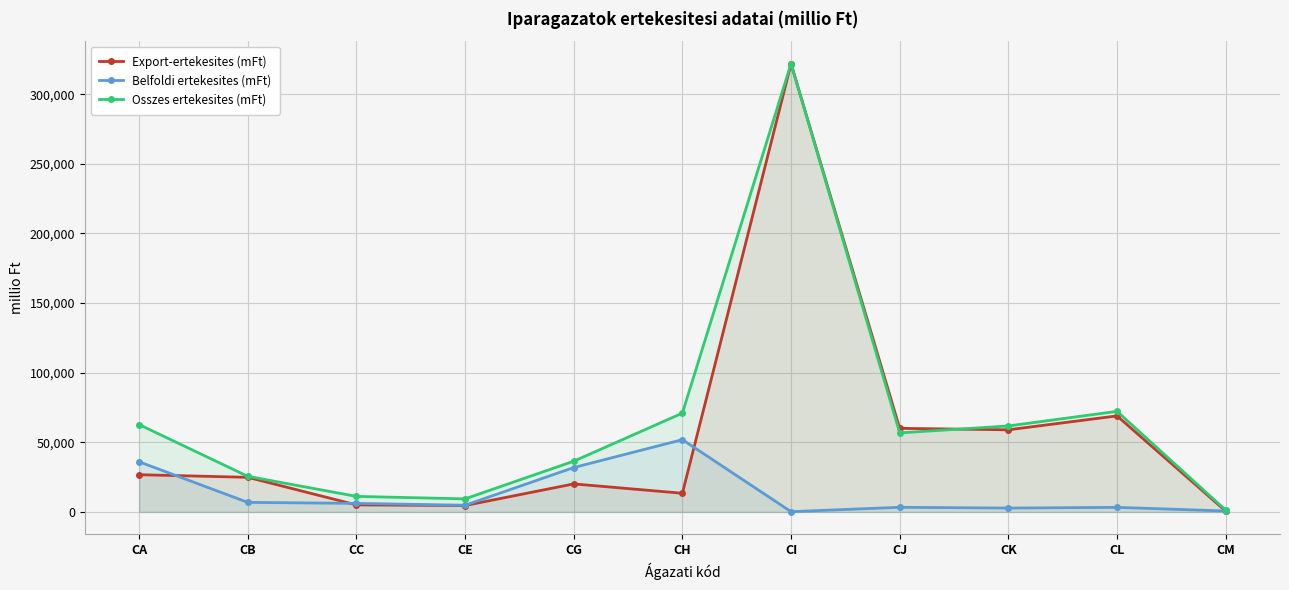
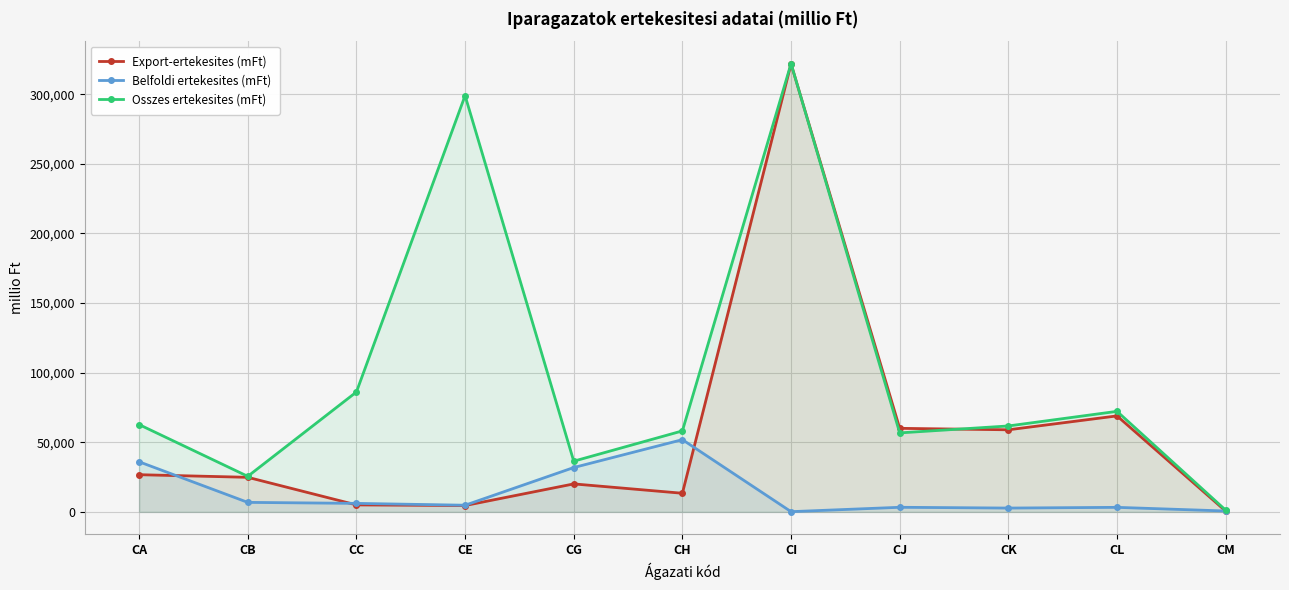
  {
    "Export-ertekesites (mFt)": {
      "CA": "27,000",
      "CG": "20,000",
      "CH": "13,000",
      "CJ": "60,000",
      "CK": "59,000",
      "CL": "69,000"
    },
    "Belfoldi ertekesites (mFt)": {
      "CA": "36,000",
      "CB": "7,000",
      "CG": "32,000",
      "CH": "52,000",
      "CI": "0",
      "CJ": "3,000",
      "CK": "3,000",
      "CL": "3,000"
    },
    "Osszes ertekesites (mFt)": {
      "CA": "63,000",
-     "CC": "11,000",
-     "CE": "9,000",
+     "CC": "86,000",
+     "CE": "299,000",
      "CG": "36,000",
-     "CH": "71,000",
+     "CH": "58,000",
      "CJ": "57,000",
      "CK": "62,000",
      "CL": "72,000"
    }
  }
